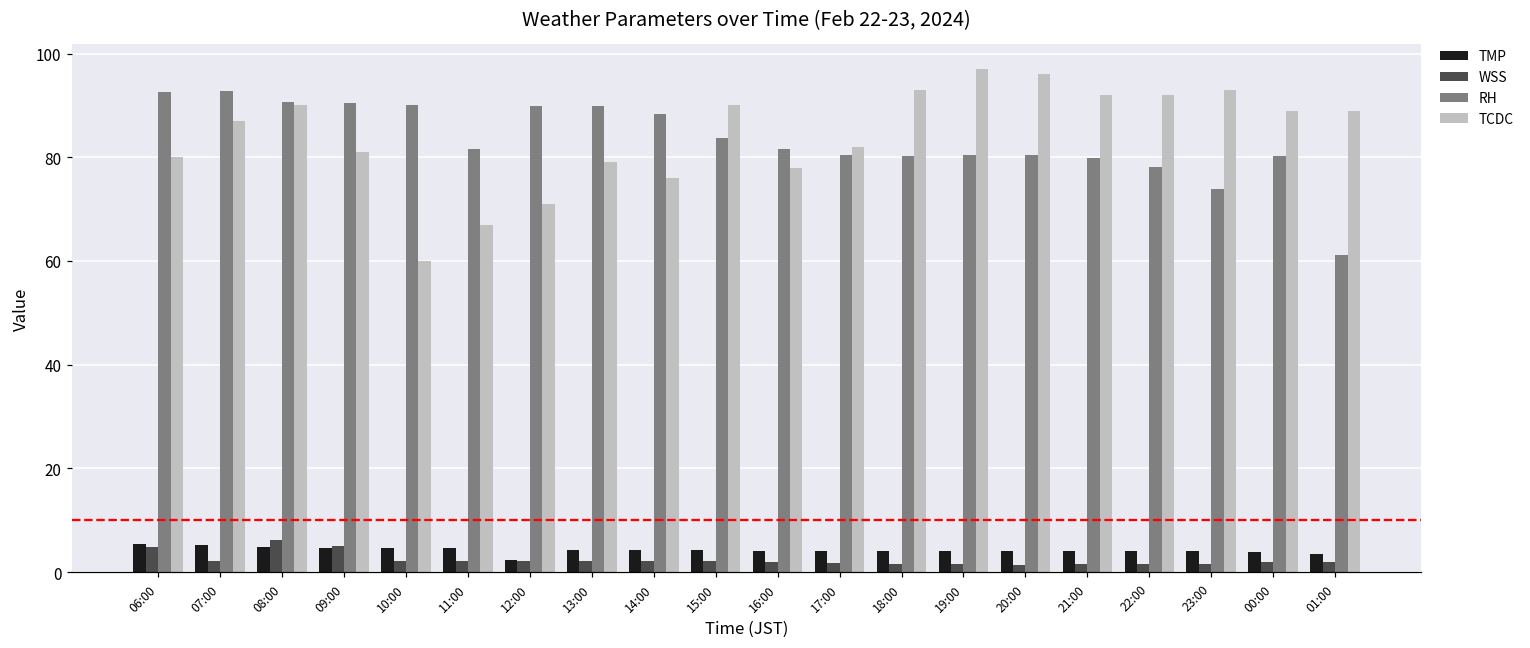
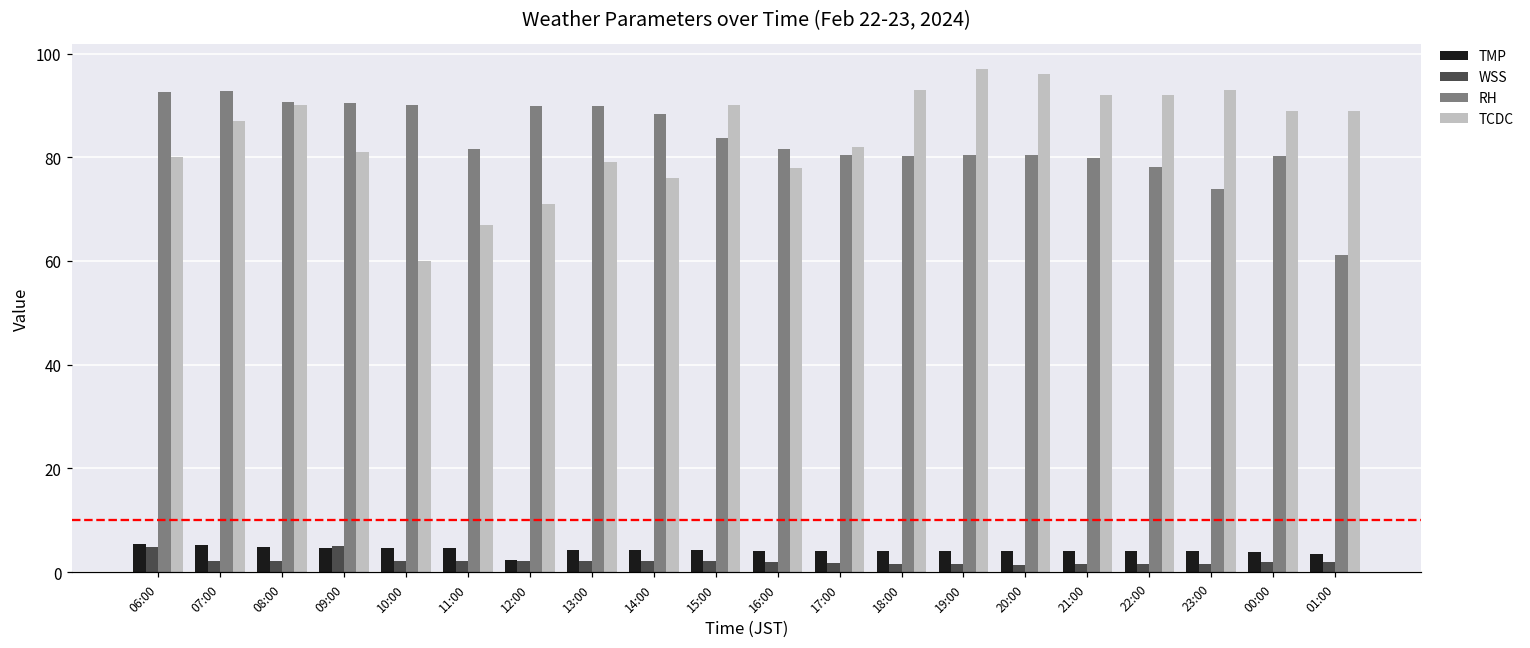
  {
    "TMP": {
      "06:00": 6,
      "07:00": 5,
      "08:00": 5,
      "09:00": 5,
      "10:00": 5,
      "11:00": 5,
      "12:00": 2,
      "13:00": 4,
      "14:00": 4,
      "15:00": 4,
      "16:00": 4,
      "17:00": 4,
      "18:00": 4,
      "19:00": 4,
      "20:00": 4,
      "21:00": 4,
      "22:00": 4,
      "23:00": 4,
      "00:00": 4,
      "01:00": 4
    },
    "WSS": {
      "06:00": 5,
      "07:00": 2,
-     "08:00": 6,
+     "08:00": 2,
      "09:00": 5,
      "10:00": 2,
      "11:00": 2,
      "12:00": 2,
      "13:00": 2,
      "14:00": 2,
      "15:00": 2,
      "16:00": 2,
      "17:00": 2,
      "18:00": 2,
      "19:00": 2,
      "20:00": 1,
      "21:00": 2,
      "22:00": 2,
      "23:00": 2,
      "00:00": 2,
      "01:00": 2
    },
    "RH": {
      "06:00": 93,
      "07:00": 93,
      "08:00": 91,
      "09:00": 91,
      "10:00": 90,
      "11:00": 82,
      "12:00": 90,
      "13:00": 90,
      "14:00": 88,
      "15:00": 84,
      "16:00": 82,
      "17:00": 81,
      "18:00": 80,
      "19:00": 81,
      "20:00": 81,
      "21:00": 80,
      "22:00": 78,
      "23:00": 74,
      "00:00": 80,
      "01:00": 61
    },
    "TCDC": {
      "06:00": 80,
      "07:00": 87,
      "08:00": 90,
      "09:00": 81,
      "10:00": 60,
      "11:00": 67,
      "12:00": 71,
      "13:00": 79,
      "14:00": 76,
      "15:00": 90,
      "16:00": 78,
      "17:00": 82,
      "18:00": 93,
      "19:00": 97,
      "20:00": 96,
      "21:00": 92,
      "22:00": 92,
      "23:00": 93,
      "00:00": 89,
      "01:00": 89
    }
  }
